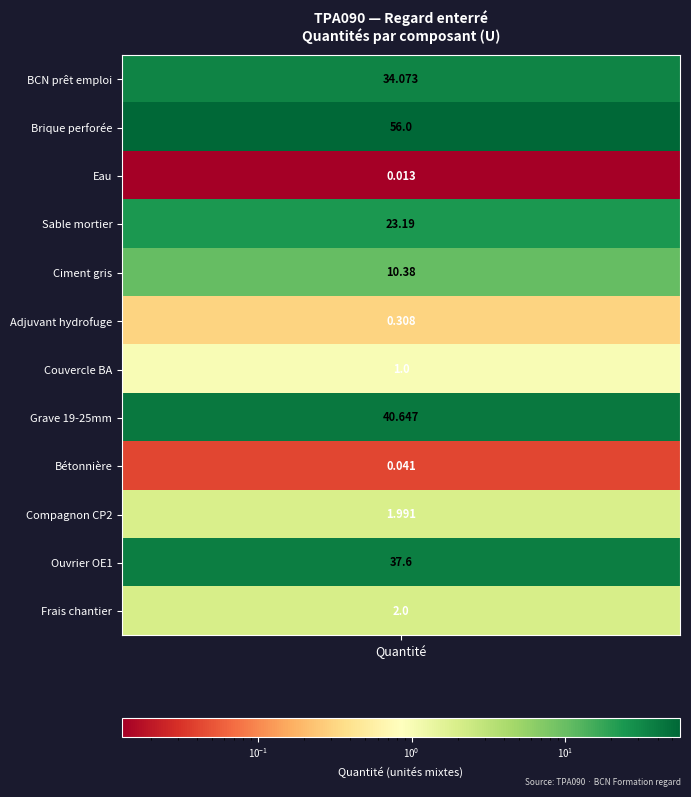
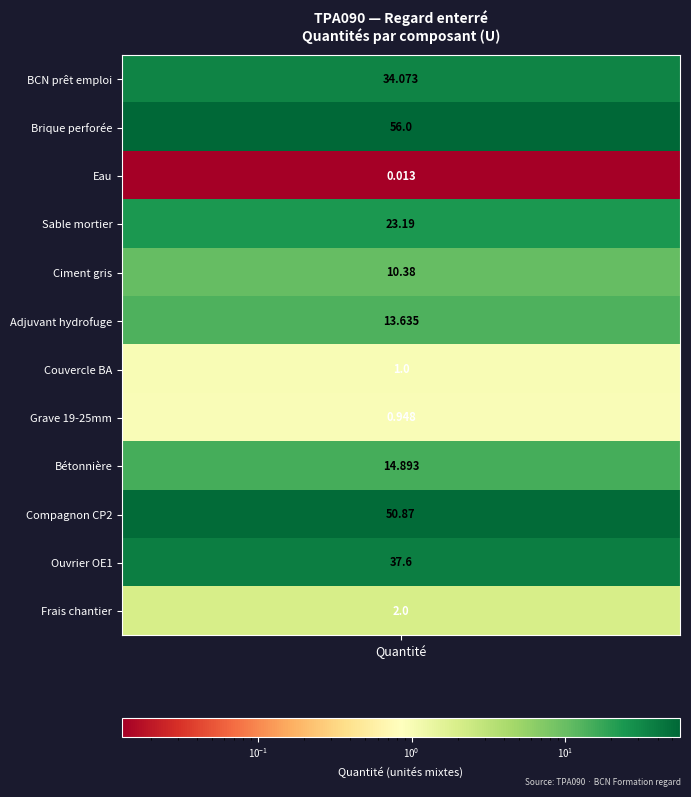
  {
    "BCN prêt emploi": {
      "Quantité": 34.073
    },
    "Brique perforée": {
      "Quantité": 56.0
    },
    "Eau": {
      "Quantité": 0.013
    },
    "Sable mortier": {
      "Quantité": 23.19
    },
    "Ciment gris": {
      "Quantité": 10.38
    },
    "Adjuvant hydrofuge": {
-     "Quantité": 0.308
+     "Quantité": 13.635
    },
    "Couvercle BA": {
      "Quantité": 1.0
    },
    "Grave 19-25mm": {
-     "Quantité": 40.647
+     "Quantité": 0.948
    },
    "Bétonnière": {
-     "Quantité": 0.041
+     "Quantité": 14.893
    },
    "Compagnon CP2": {
-     "Quantité": 1.991
+     "Quantité": 50.87
    },
    "Ouvrier OE1": {
      "Quantité": 37.6
    },
    "Frais chantier": {
      "Quantité": 2.0
    }
  }
